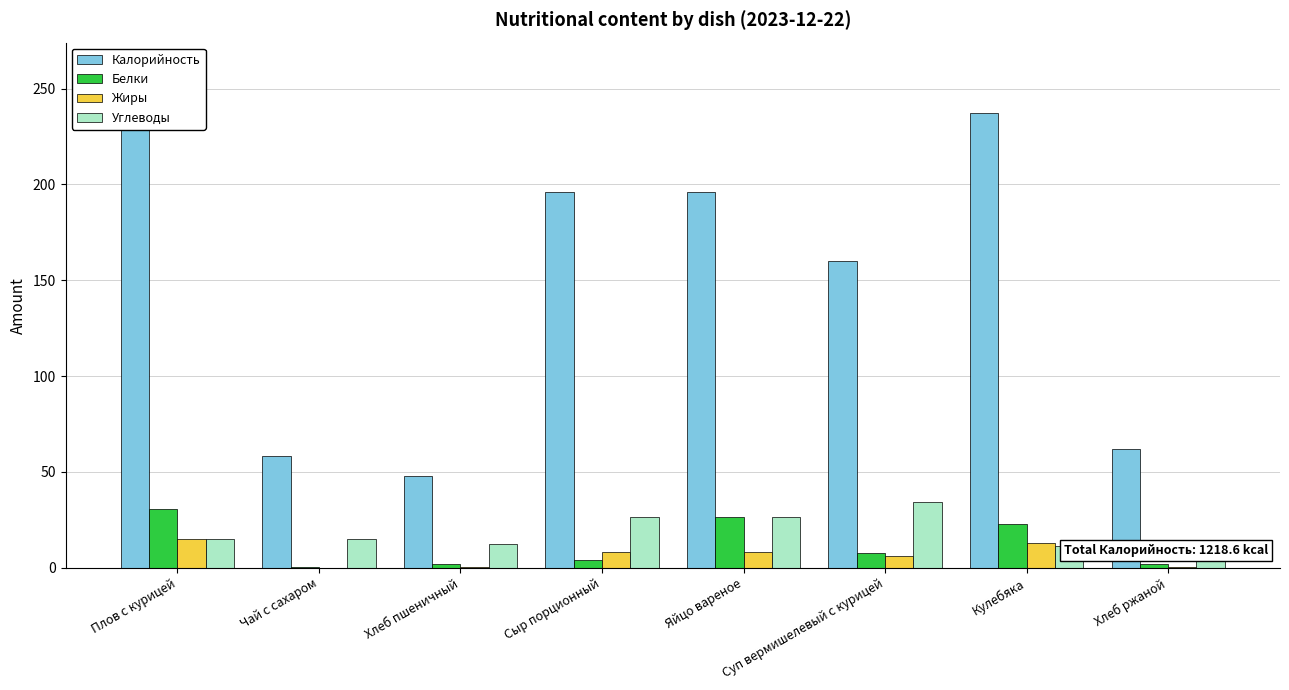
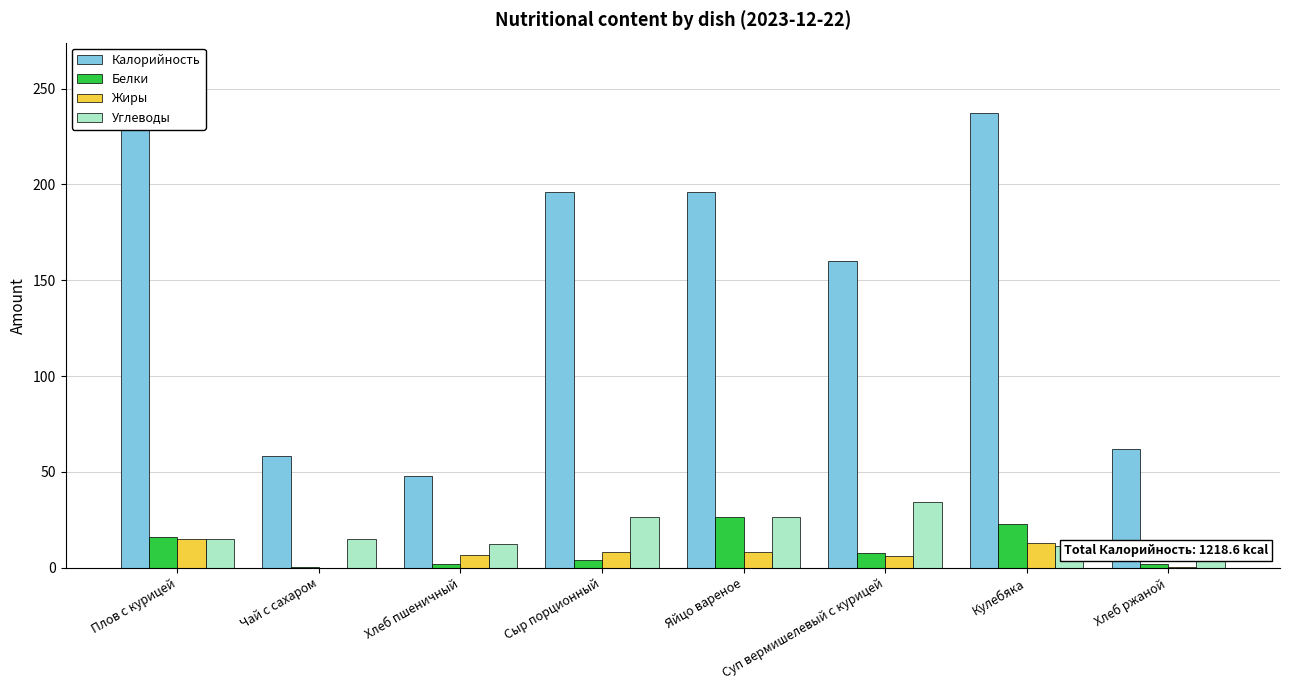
  {
    "Калорийность": {
      "Чай с сахаром": 58,
      "Хлеб пшеничный": 48,
      "Сыр порционный": 196,
      "Яйцо вареное": 196,
      "Суп вермишелевый с курицей": 160,
      "Кулебяка": 237,
      "Хлеб ржаной": 62
    },
    "Белки": {
-     "Плов с курицей": 31,
+     "Плов с курицей": 16,
      "Хлеб пшеничный": 2,
      "Сыр порционный": 4,
      "Яйцо вареное": 26,
      "Суп вермишелевый с курицей": 7,
      "Кулебяка": 23,
      "Хлеб ржаной": 2
    },
    "Жиры": {
      "Плов с курицей": 15,
      "Чай с сахаром": 0,
-     "Хлеб пшеничный": 0,
+     "Хлеб пшеничный": 6,
      "Сыр порционный": 8,
      "Яйцо вареное": 8,
      "Суп вермишелевый с курицей": 6,
      "Кулебяка": 13
    },
    "Углеводы": {
      "Плов с курицей": 15,
      "Чай с сахаром": 15,
      "Хлеб пшеничный": 12,
      "Сыр порционный": 26,
      "Яйцо вареное": 26,
      "Суп вермишелевый с курицей": 34
    }
  }
